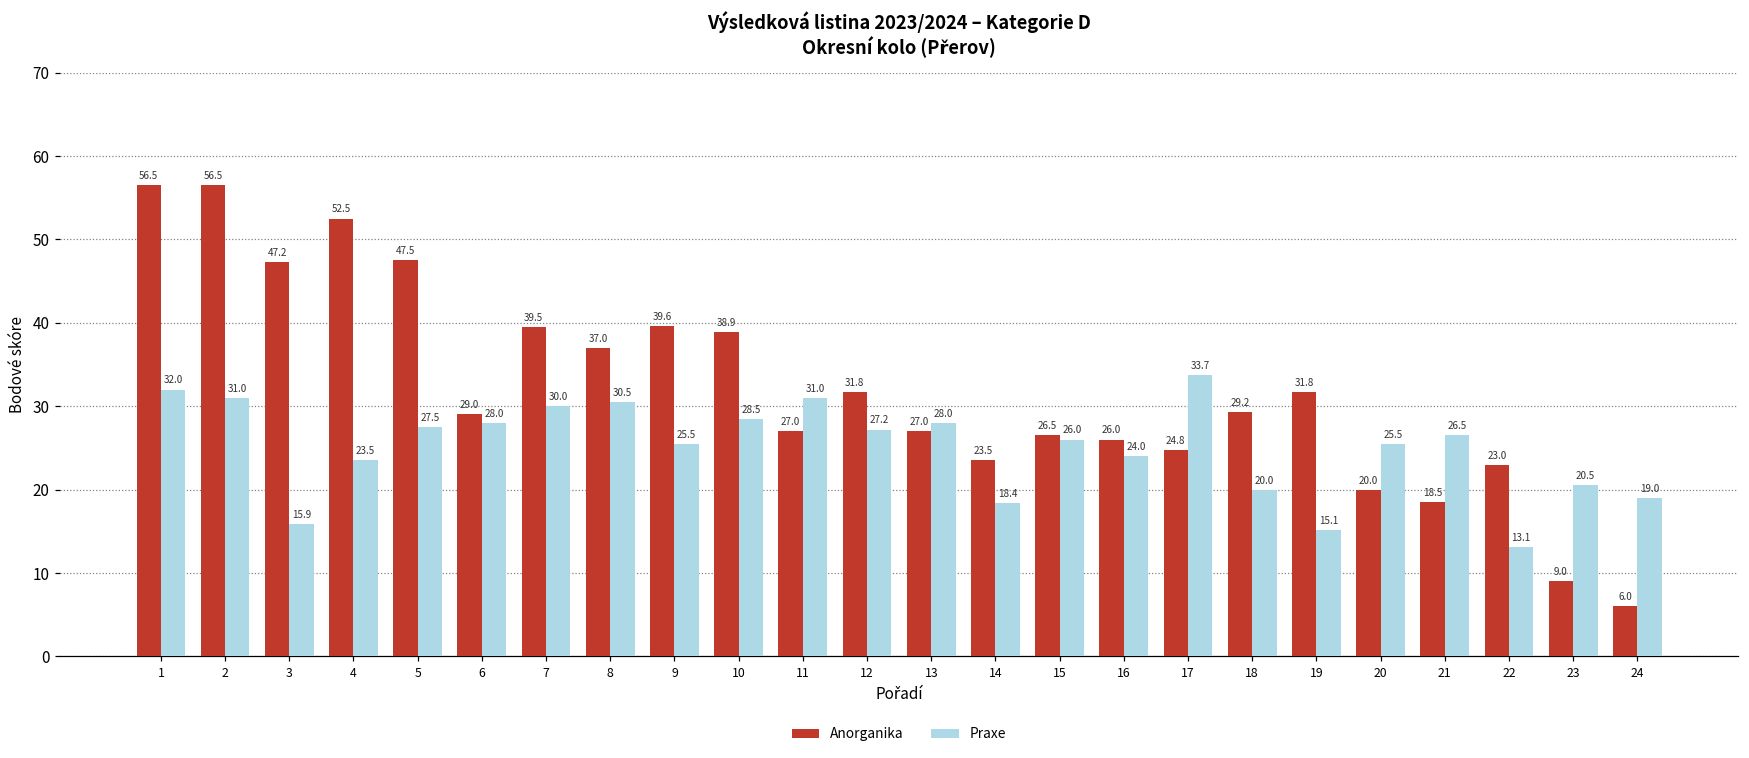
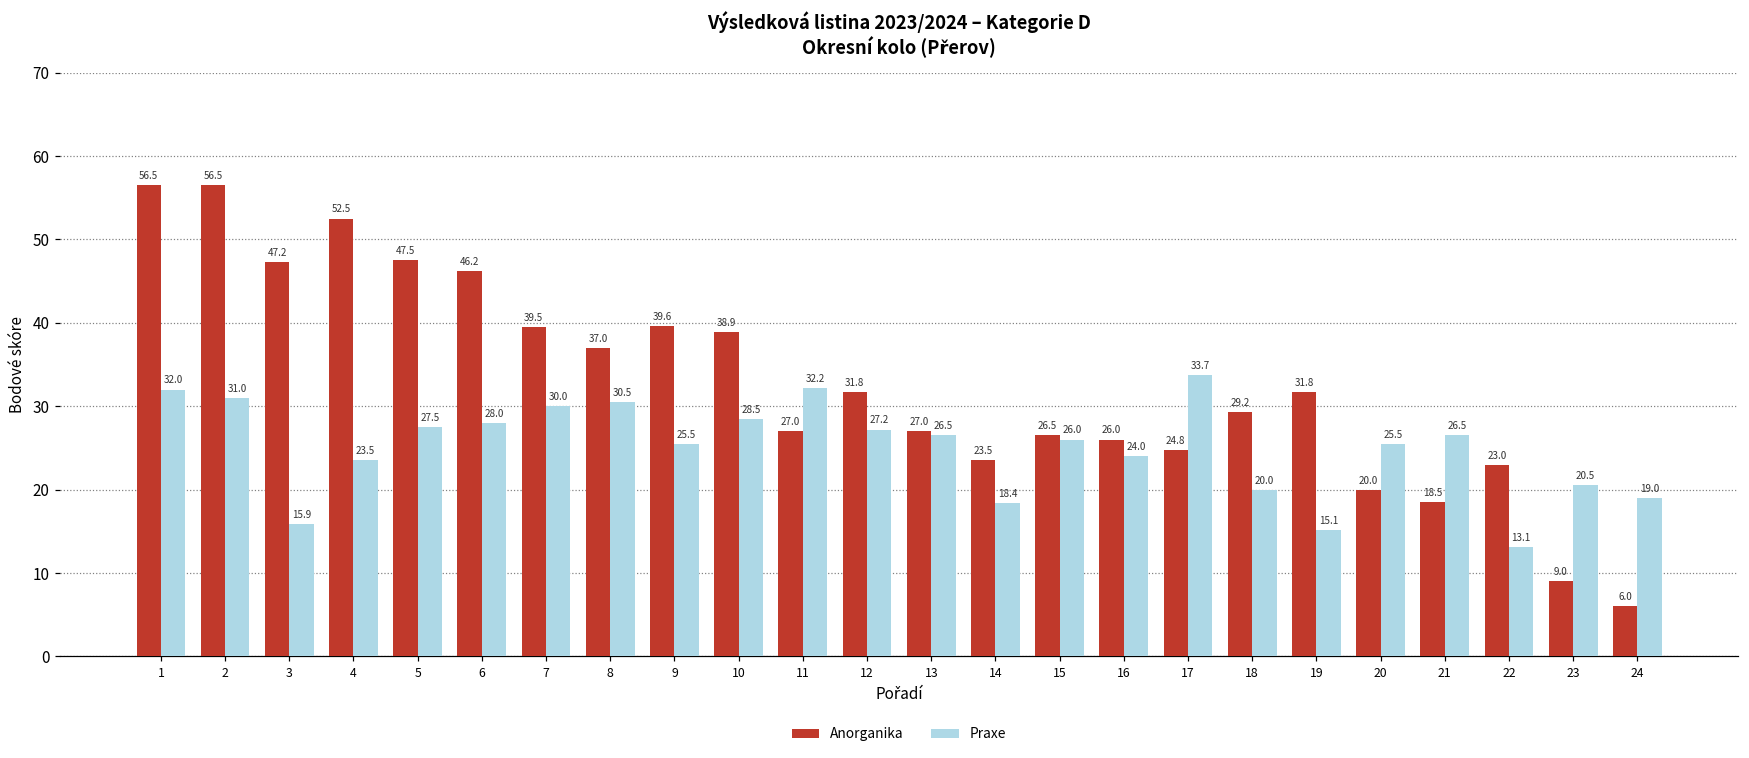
  {
    "Anorganika": {
      "1": 56.5,
      "2": 56.5,
      "3": 47.2,
      "4": 52.5,
      "5": 47.5,
-     "6": 29.0,
+     "6": 46.2,
      "7": 39.5,
      "8": 37.0,
      "9": 39.6,
      "10": 38.9,
      "11": 27.0,
      "12": 31.8,
      "13": 27.0,
      "14": 23.5,
      "15": 26.5,
      "16": 26.0,
      "17": 24.8,
      "18": 29.2,
      "19": 31.8,
      "20": 20.0,
      "21": 18.5,
      "22": 23.0,
      "23": 9.0,
      "24": 6.0
    },
    "Praxe": {
      "1": 32.0,
      "2": 31.0,
      "3": 15.9,
      "4": 23.5,
      "5": 27.5,
      "6": 28.0,
      "7": 30.0,
      "8": 30.5,
      "9": 25.5,
      "10": 28.5,
-     "11": 31.0,
+     "11": 32.2,
      "12": 27.2,
-     "13": 28.0,
+     "13": 26.5,
      "14": 18.4,
      "15": 26.0,
      "16": 24.0,
      "17": 33.7,
      "18": 20.0,
      "19": 15.1,
      "20": 25.5,
      "21": 26.5,
      "22": 13.1,
      "23": 20.5,
      "24": 19.0
    }
  }
